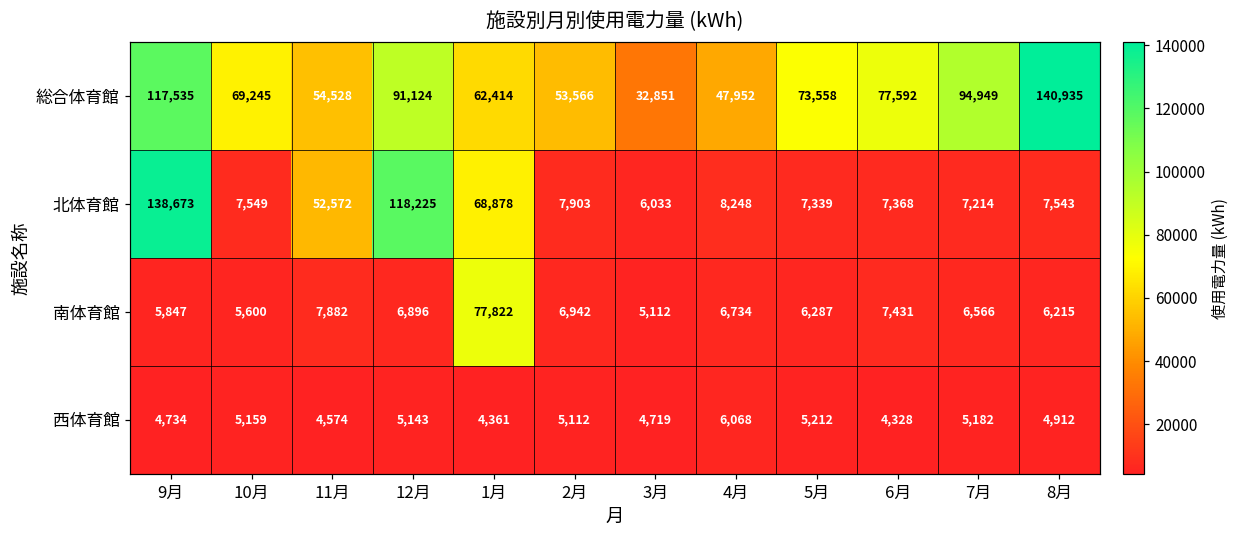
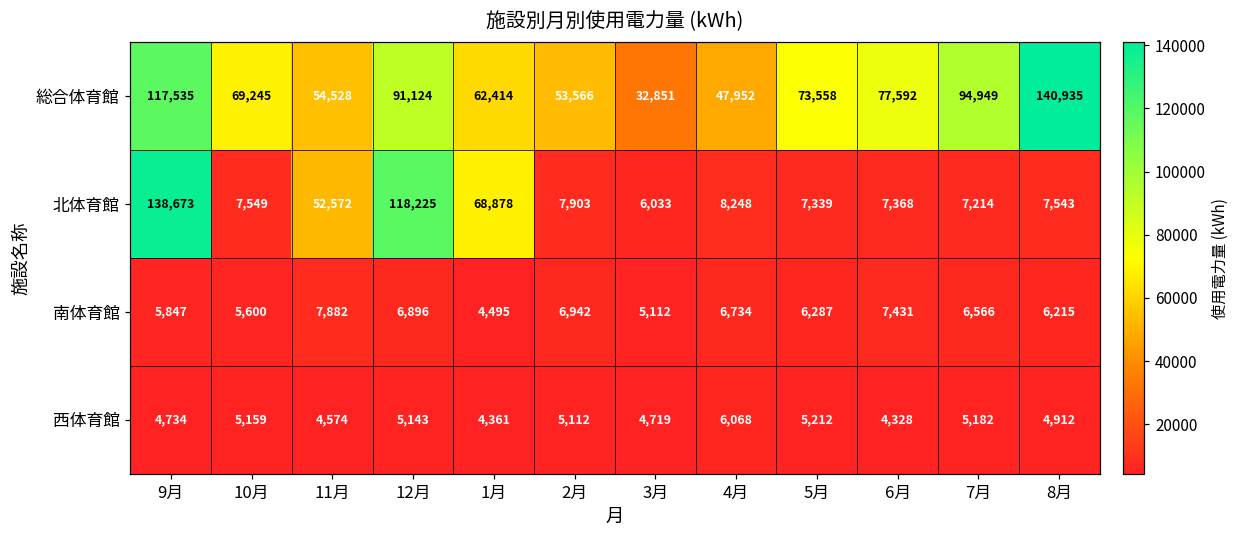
  {
    "総合体育館": {
      "9月": "117,535",
      "10月": "69,245",
      "11月": "54,528",
      "12月": "91,124",
      "1月": "62,414",
      "2月": "53,566",
      "3月": "32,851",
      "4月": "47,952",
      "5月": "73,558",
      "6月": "77,592",
      "7月": "94,949",
      "8月": "140,935"
    },
    "北体育館": {
      "9月": "138,673",
      "10月": "7,549",
      "11月": "52,572",
      "12月": "118,225",
      "1月": "68,878",
      "2月": "7,903",
      "3月": "6,033",
      "4月": "8,248",
      "5月": "7,339",
      "6月": "7,368",
      "7月": "7,214",
      "8月": "7,543"
    },
    "南体育館": {
      "9月": "5,847",
      "10月": "5,600",
      "11月": "7,882",
      "12月": "6,896",
-     "1月": "77,822",
+     "1月": "4,495",
      "2月": "6,942",
      "3月": "5,112",
      "4月": "6,734",
      "5月": "6,287",
      "6月": "7,431",
      "7月": "6,566",
      "8月": "6,215"
    },
    "西体育館": {
      "9月": "4,734",
      "10月": "5,159",
      "11月": "4,574",
      "12月": "5,143",
      "1月": "4,361",
      "2月": "5,112",
      "3月": "4,719",
      "4月": "6,068",
      "5月": "5,212",
      "6月": "4,328",
      "7月": "5,182",
      "8月": "4,912"
    }
  }
